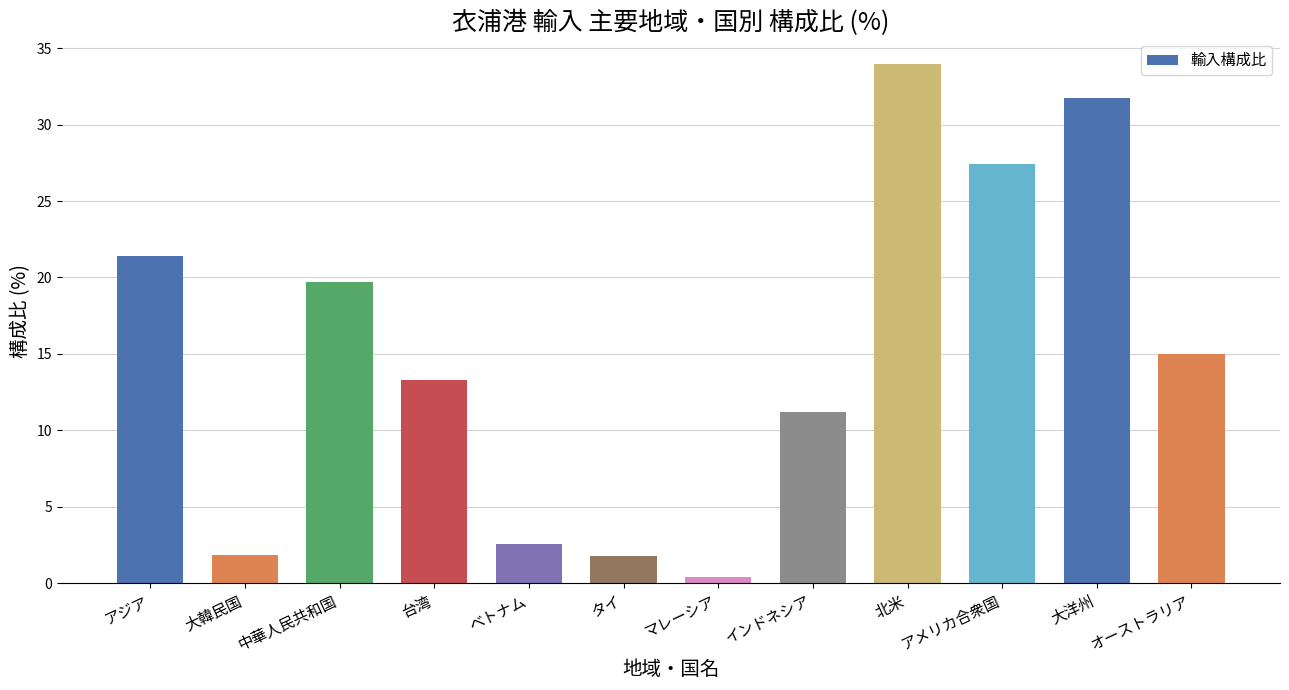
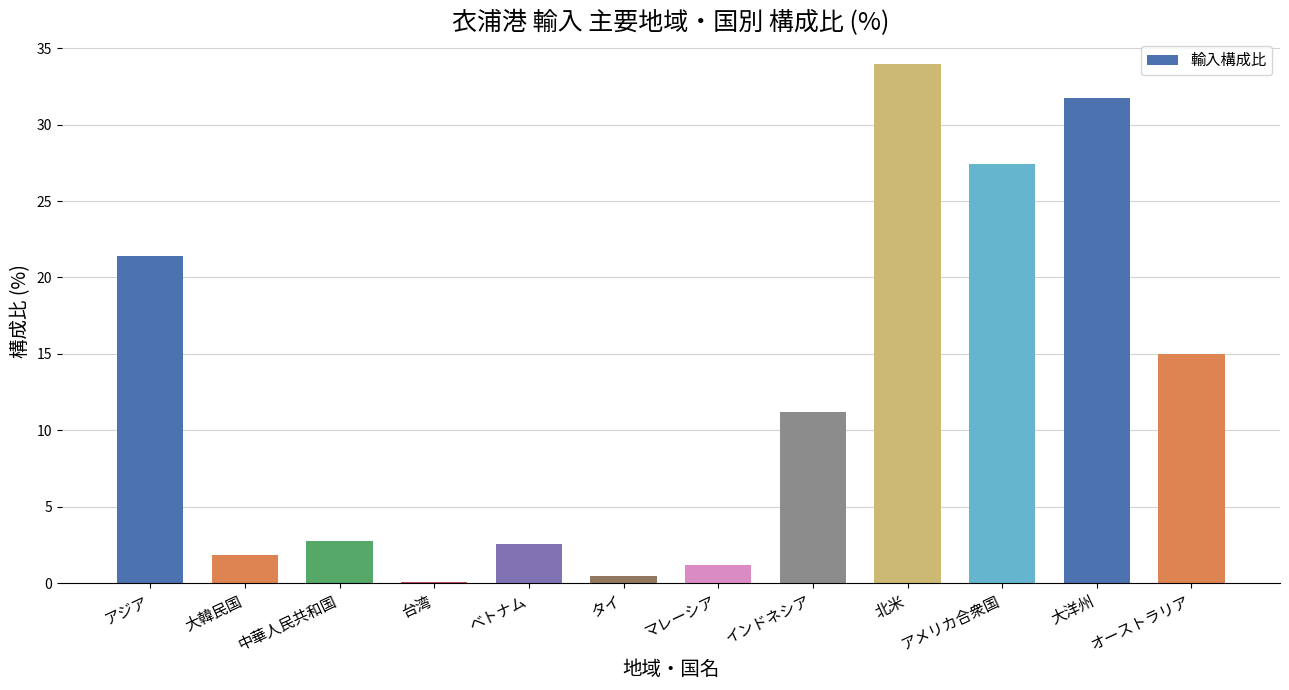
  {
    "アジア": 21.4,
    "大韓民国": 1.8,
-   "中華人民共和国": 19.7,
-   "台湾": 13.3,
+   "中華人民共和国": 2.7,
+   "台湾": 0.1,
    "ベトナム": 2.5,
-   "タイ": 1.8,
-   "マレーシア": 0.4,
+   "タイ": 0.5,
+   "マレーシア": 1.2,
    "インドネシア": 11.2,
    "北米": 33.9,
    "アメリカ合衆国": 27.4,
    "大洋州": 31.8,
    "オーストラリア": 15.0
  }
